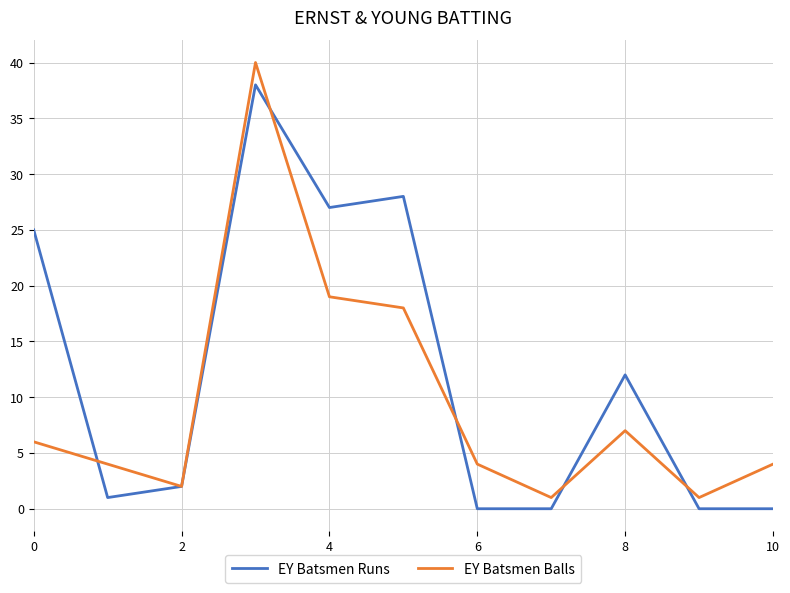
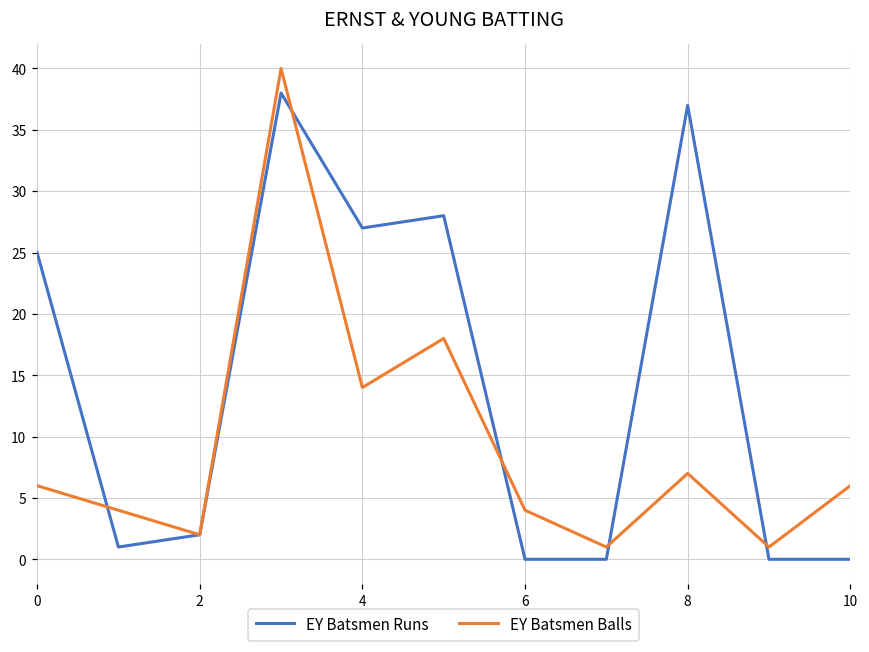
  {
    "EY Batsmen Runs": {
      "0": 25,
      "4": 27,
      "6": 0,
-     "8": 12,
+     "8": 37,
      "10": 0
    },
    "EY Batsmen Balls": {
      "0": 6,
-     "4": 19,
+     "4": 14,
      "6": 4,
      "8": 7,
-     "10": 4
+     "10": 6
    }
  }
